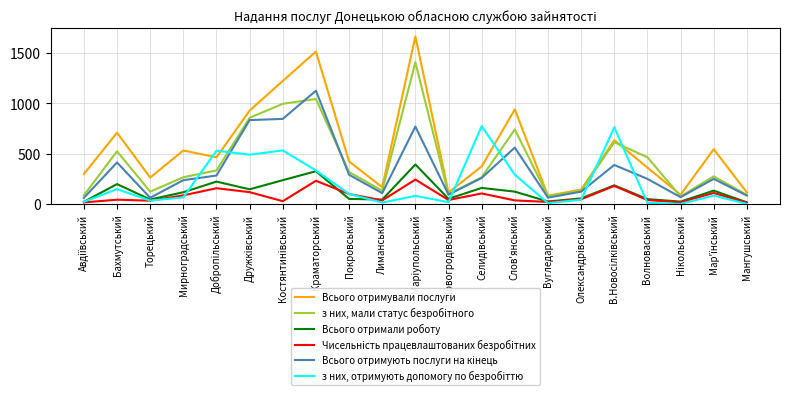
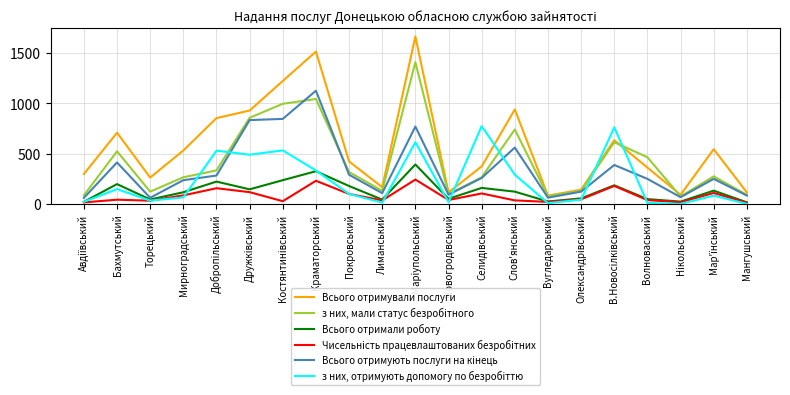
  {
    "Всього отримували послуги": {
      "Авдіївський": 300,
      "Бахмутський": 710,
      "Торецький": 260,
      "Мирноградський": 530,
-     "Добропільський": 460,
+     "Добропільський": 850,
      "Дружківський": 930,
      "Костянтинівський": 1220,
      "Краматорський": 1520,
      "Покровський": 420,
      "Лиманський": 170,
      "Маріупольський": 1670,
      "Селидівський": 370,
      "Слов'янський": 940,
      "Волноваський": 360,
      "Мар'їнський": 550
    },
    "з них, мали статус безробітного": {
      "Бахмутський": 520,
      "Торецький": 120,
      "Мирноградський": 270,
      "Добропільський": 330,
      "Костянтинівський": 1000,
      "Краматорський": 1040,
      "Покровський": 320,
      "Маріупольський": 1410,
      "Слов'янський": 740,
      "Волноваський": 470
    },
    "Всього отримали роботу": {
      "Бахмутський": 200,
      "Мирноградський": 120,
      "Добропільський": 220,
      "Дружківський": 150,
      "Костянтинівський": 240,
-     "Покровський": 50,
+     "Покровський": 180,
      "Маріупольський": 390,
      "Селидівський": 160,
      "Слов'янський": 120
    },
    "Чисельність працевлаштованих безробітних": {
      "Бахмутський": 40,
      "Добропільський": 160,
      "Дружківський": 120,
      "Костянтинівський": 30,
      "Краматорський": 230,
      "Маріупольський": 240,
      "Селидівський": 110,
      "Слов'янський": 40
    },
    "Всього отримують послуги на кінець": {
      "Бахмутський": 410,
      "Мирноградський": 240,
      "Добропільський": 280,
      "Костянтинівський": 850,
      "Краматорський": 1130,
      "Покровський": 290,
      "Маріупольський": 770,
      "Слов'янський": 560,
      "В.Новосілківський": 390,
      "Волноваський": 250
    },
    "з них, отримують допомогу по безробіттю": {
      "Бахмутський": 150,
      "Добропільський": 530,
      "Дружківський": 490,
      "Костянтинівський": 530,
-     "Маріупольський": 80,
+     "Маріупольський": 610,
      "Селидівський": 770,
      "Слов'янський": 290,
      "В.Новосілківський": 760,
      "Волноваський": 10,
      "Мар'їнський": 80
    }
  }
